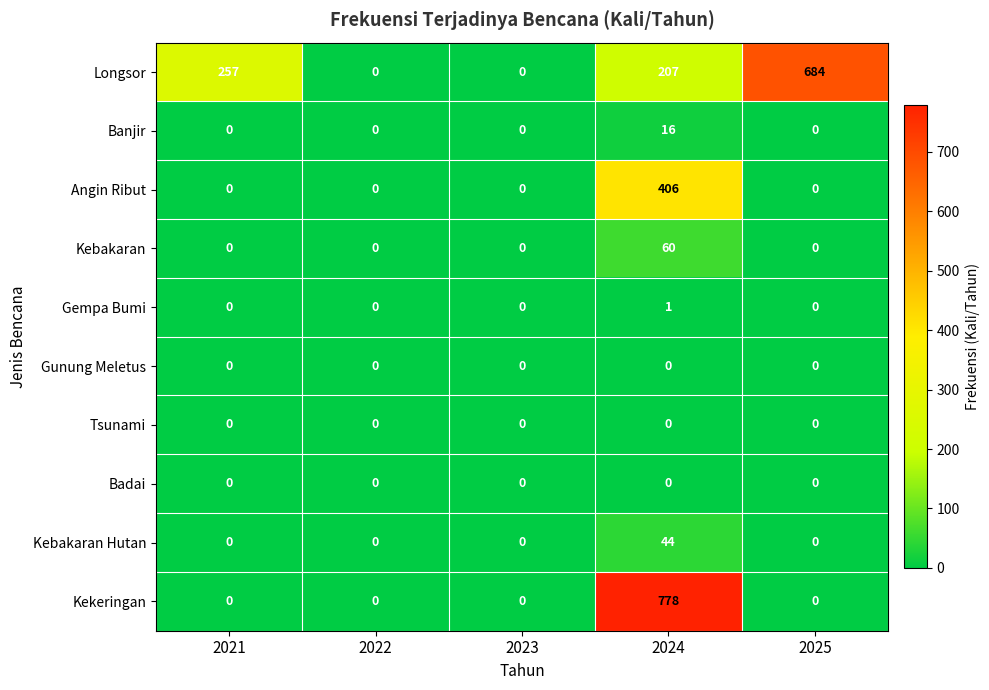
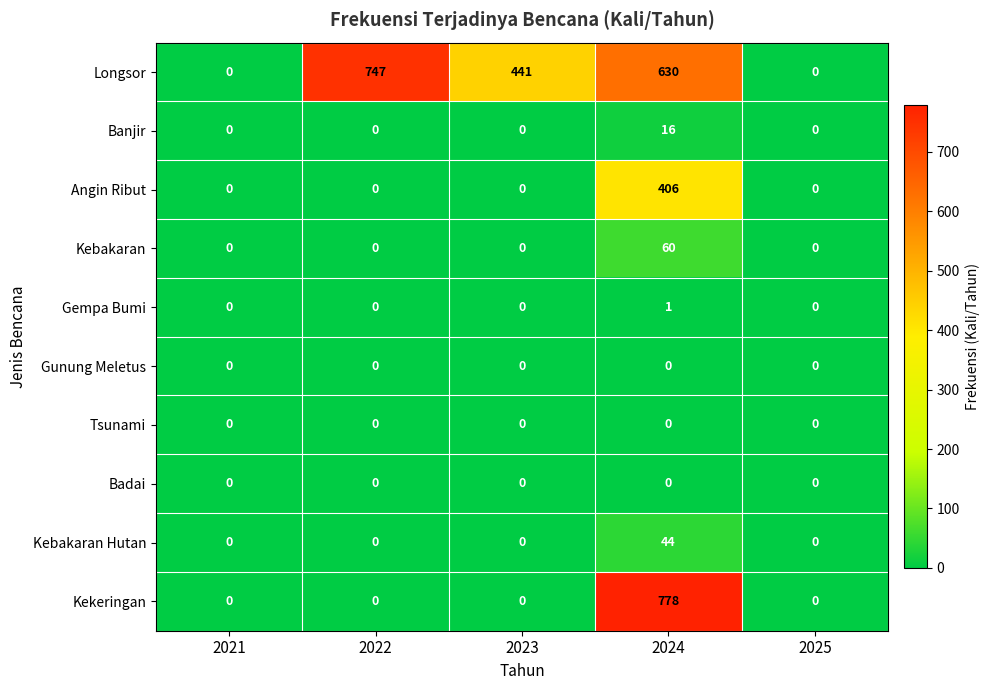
  {
    "Longsor": {
-     "2021": 257,
-     "2022": 0,
-     "2023": 0,
-     "2024": 207,
-     "2025": 684
+     "2021": 0,
+     "2022": 747,
+     "2023": 441,
+     "2024": 630,
+     "2025": 0
    },
    "Banjir": {
      "2021": 0,
      "2022": 0,
      "2023": 0,
      "2024": 16,
      "2025": 0
    },
    "Angin Ribut": {
      "2021": 0,
      "2022": 0,
      "2023": 0,
      "2024": 406,
      "2025": 0
    },
    "Kebakaran": {
      "2021": 0,
      "2022": 0,
      "2023": 0,
      "2024": 60,
      "2025": 0
    },
    "Gempa Bumi": {
      "2021": 0,
      "2022": 0,
      "2023": 0,
      "2024": 1,
      "2025": 0
    },
    "Gunung Meletus": {
      "2021": 0,
      "2022": 0,
      "2023": 0,
      "2024": 0,
      "2025": 0
    },
    "Tsunami": {
      "2021": 0,
      "2022": 0,
      "2023": 0,
      "2024": 0,
      "2025": 0
    },
    "Badai": {
      "2021": 0,
      "2022": 0,
      "2023": 0,
      "2024": 0,
      "2025": 0
    },
    "Kebakaran Hutan": {
      "2021": 0,
      "2022": 0,
      "2023": 0,
      "2024": 44,
      "2025": 0
    },
    "Kekeringan": {
      "2021": 0,
      "2022": 0,
      "2023": 0,
      "2024": 778,
      "2025": 0
    }
  }
